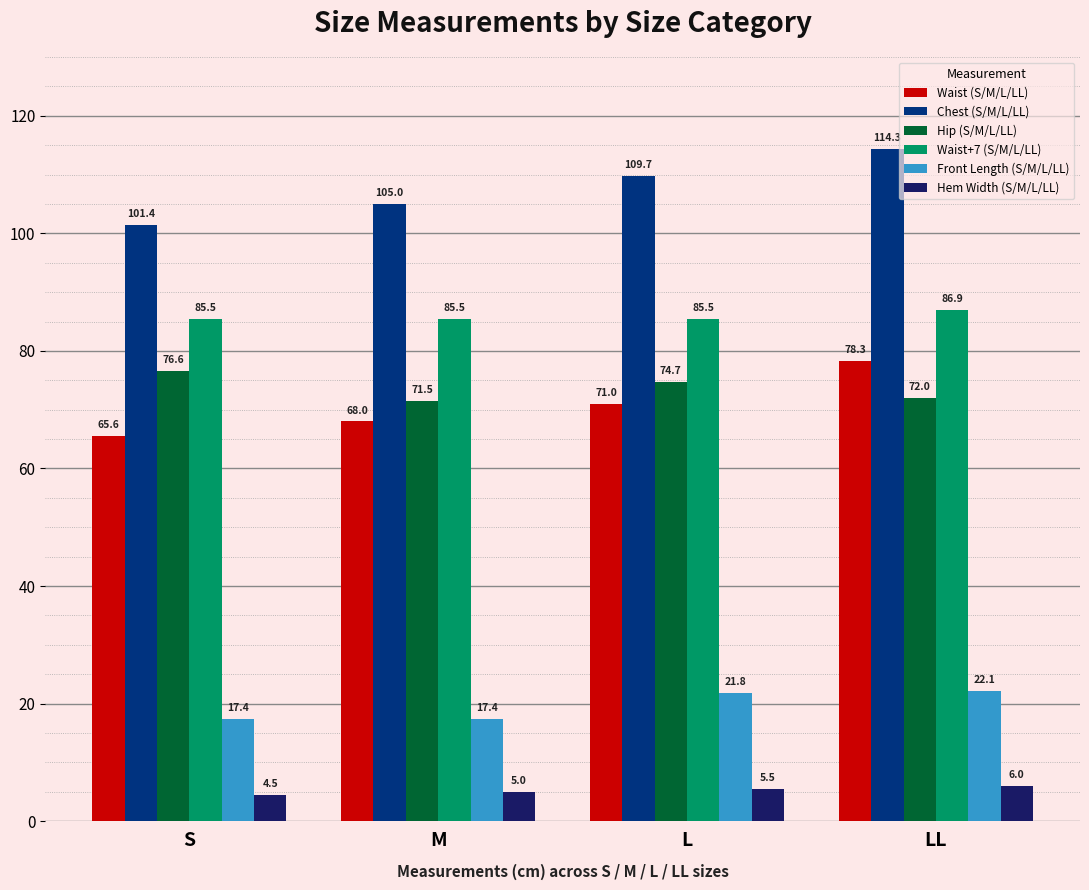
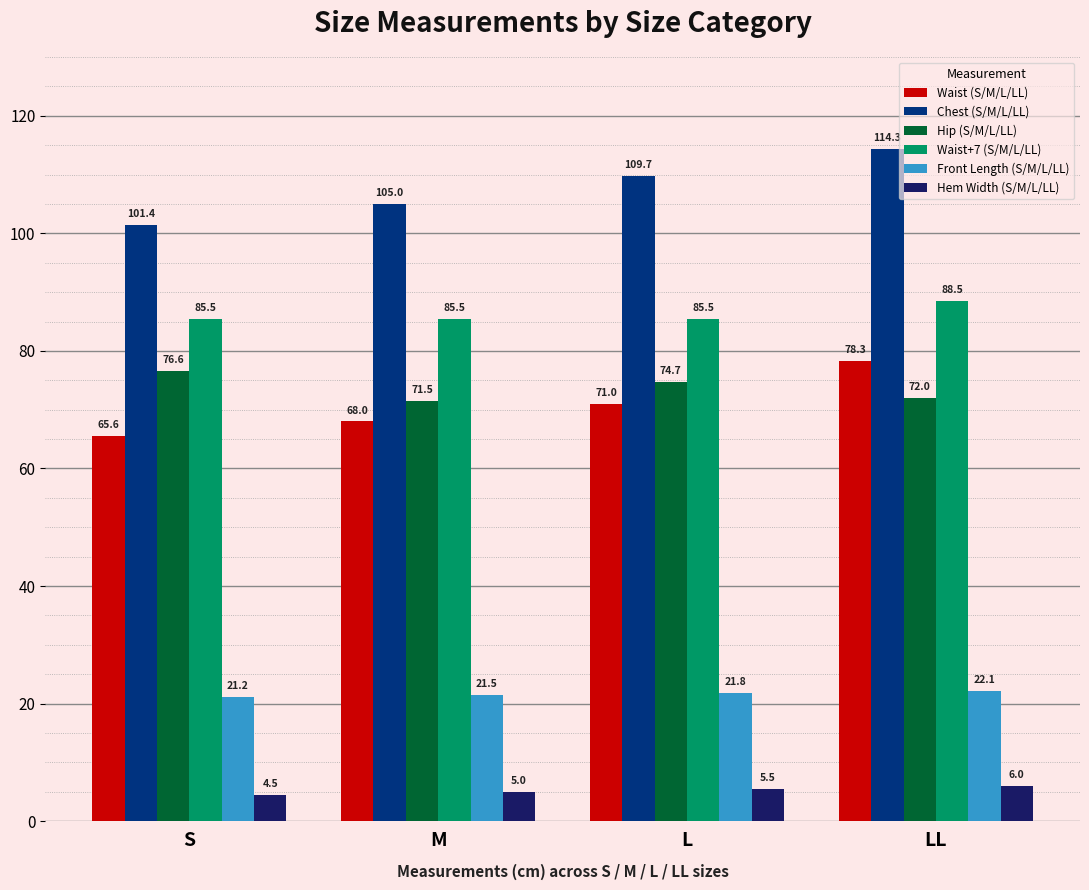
  {
    "Waist (S/M/L/LL)": {
      "S": 65.6,
      "M": 68.0,
      "L": 71.0,
      "LL": 78.3
    },
    "Hip (S/M/L/LL)": {
      "S": 76.6,
      "M": 71.5,
      "L": 74.7,
      "LL": 72.0
    },
    "Waist+7 (S/M/L/LL)": {
      "S": 85.5,
      "M": 85.5,
      "L": 85.5,
-     "LL": 86.9
+     "LL": 88.5
    },
    "Front Length (S/M/L/LL)": {
-     "S": 17.4,
-     "M": 17.4,
+     "S": 21.2,
+     "M": 21.5,
      "L": 21.8,
      "LL": 22.1
    }
  }
